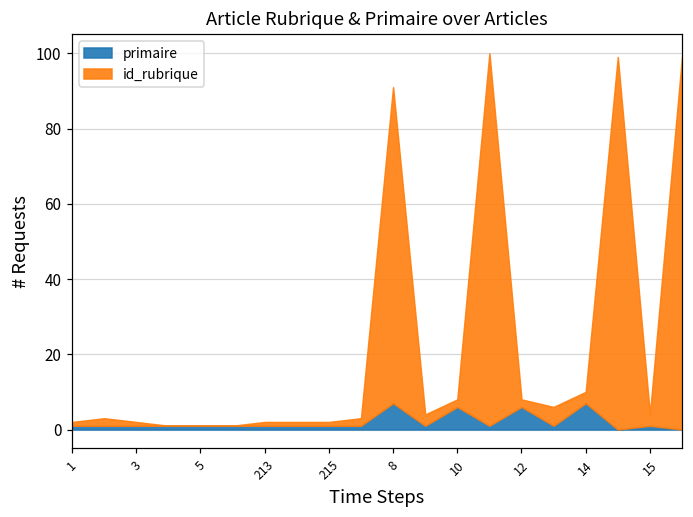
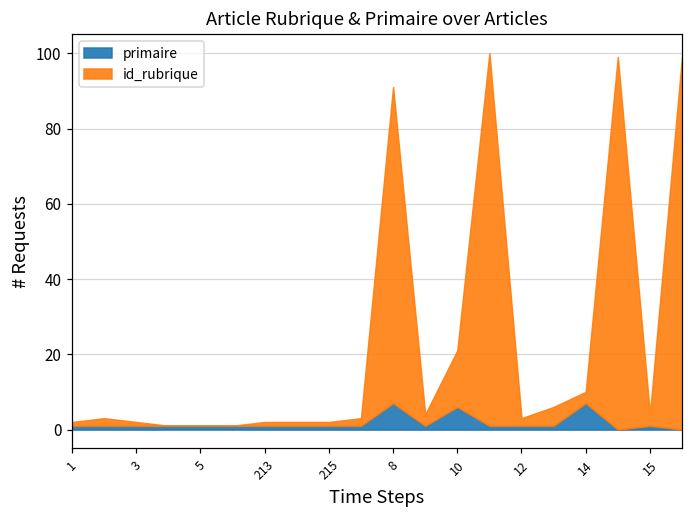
  {
    "primaire": {
      "213": 1,
      "215": 1,
      "8": 7,
      "10": 6,
-     "12": 6,
+     "12": 1,
      "14": 7
    },
    "id_rubrique": {
      "213": 1,
      "215": 1,
      "8": 84,
-     "10": 2,
+     "10": 15,
      "12": 2,
      "14": 3
    }
  }
